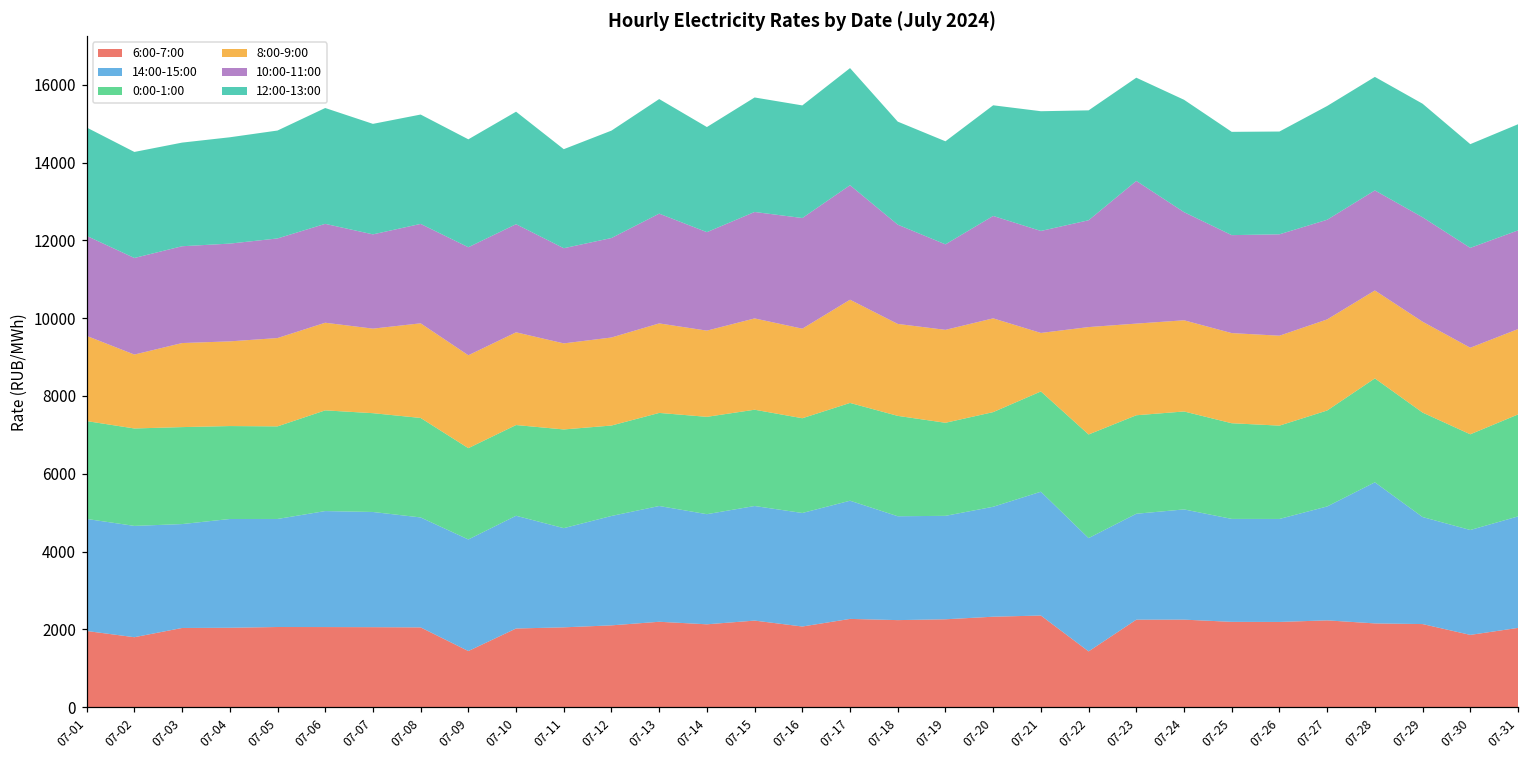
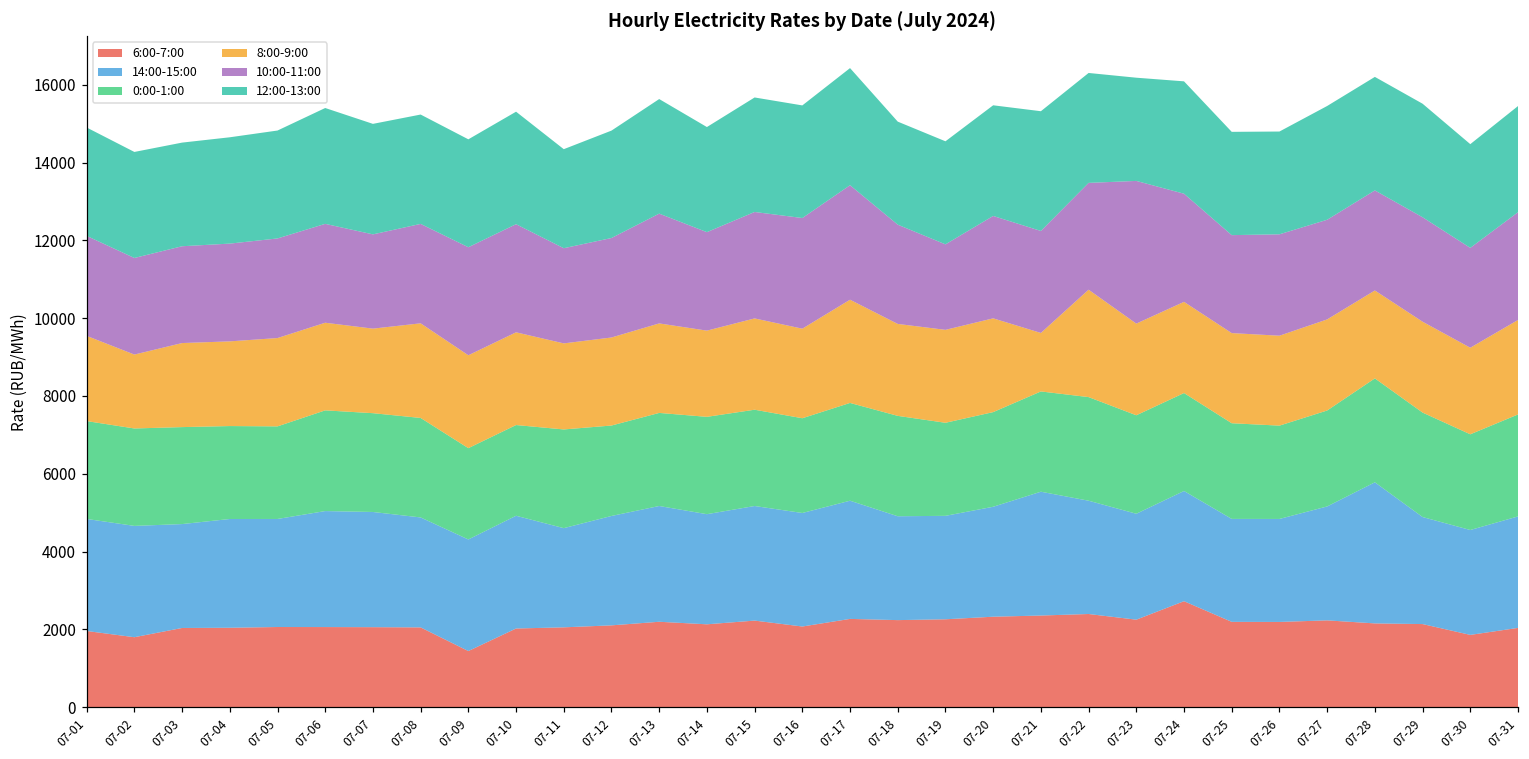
  {
    "6:00-7:00": {
      "07-01": 2000,
      "07-02": 1800,
      "07-03": 2000,
      "07-04": 2000,
      "07-05": 2100,
      "07-06": 2100,
      "07-07": 2100,
      "07-08": 2100,
      "07-09": 1400,
      "07-10": 2000,
      "07-11": 2100,
      "07-12": 2100,
      "07-13": 2200,
      "07-14": 2100,
      "07-15": 2200,
      "07-16": 2100,
      "07-17": 2300,
      "07-18": 2200,
      "07-19": 2300,
      "07-20": 2300,
      "07-21": 2400,
-     "07-22": 1400,
+     "07-22": 2400,
      "07-23": 2300,
-     "07-24": 2300,
+     "07-24": 2700,
      "07-25": 2200,
      "07-26": 2200,
      "07-27": 2200,
      "07-28": 2200,
      "07-29": 2100,
      "07-30": 1900,
      "07-31": 2000
    },
    "14:00-15:00": {
      "07-01": 2900,
      "07-02": 2900,
      "07-03": 2700,
      "07-04": 2800,
      "07-05": 2800,
      "07-06": 3000,
      "07-07": 3000,
      "07-08": 2800,
      "07-09": 2900,
      "07-10": 2900,
      "07-11": 2500,
      "07-12": 2800,
      "07-13": 3000,
      "07-14": 2800,
      "07-15": 2900,
      "07-16": 2900,
      "07-17": 3000,
      "07-18": 2700,
      "07-19": 2700,
      "07-20": 2800,
      "07-21": 3200,
      "07-22": 2900,
      "07-23": 2700,
      "07-24": 2800,
      "07-25": 2600,
      "07-26": 2600,
      "07-27": 2900,
      "07-28": 3600,
      "07-29": 2800,
      "07-30": 2700,
      "07-31": 2900
    },
    "8:00-9:00": {
      "07-01": 2200,
      "07-02": 1900,
      "07-03": 2200,
      "07-04": 2200,
      "07-05": 2300,
      "07-06": 2300,
      "07-07": 2200,
      "07-08": 2400,
      "07-09": 2400,
      "07-10": 2400,
      "07-11": 2200,
      "07-12": 2300,
      "07-13": 2300,
      "07-14": 2200,
      "07-15": 2300,
      "07-16": 2300,
      "07-17": 2700,
      "07-18": 2400,
      "07-19": 2400,
      "07-20": 2400,
      "07-21": 1500,
      "07-22": 2800,
      "07-23": 2400,
      "07-24": 2300,
      "07-25": 2300,
      "07-26": 2300,
      "07-27": 2300,
      "07-28": 2300,
      "07-29": 2300,
      "07-30": 2200,
-     "07-31": 2200
+     "07-31": 2400
    },
    "10:00-11:00": {
      "07-01": 2600,
      "07-02": 2500,
      "07-03": 2500,
      "07-04": 2500,
      "07-05": 2600,
      "07-06": 2500,
      "07-07": 2400,
      "07-08": 2600,
      "07-09": 2800,
      "07-10": 2800,
      "07-11": 2400,
      "07-12": 2600,
      "07-13": 2800,
      "07-14": 2500,
      "07-15": 2700,
      "07-16": 2800,
      "07-17": 2900,
      "07-18": 2600,
      "07-19": 2200,
      "07-20": 2600,
      "07-21": 2600,
      "07-22": 2700,
      "07-23": 3700,
      "07-24": 2800,
      "07-25": 2500,
      "07-26": 2600,
      "07-27": 2600,
      "07-28": 2600,
      "07-29": 2700,
      "07-30": 2600,
-     "07-31": 2500
+     "07-31": 2800
    }
  }
